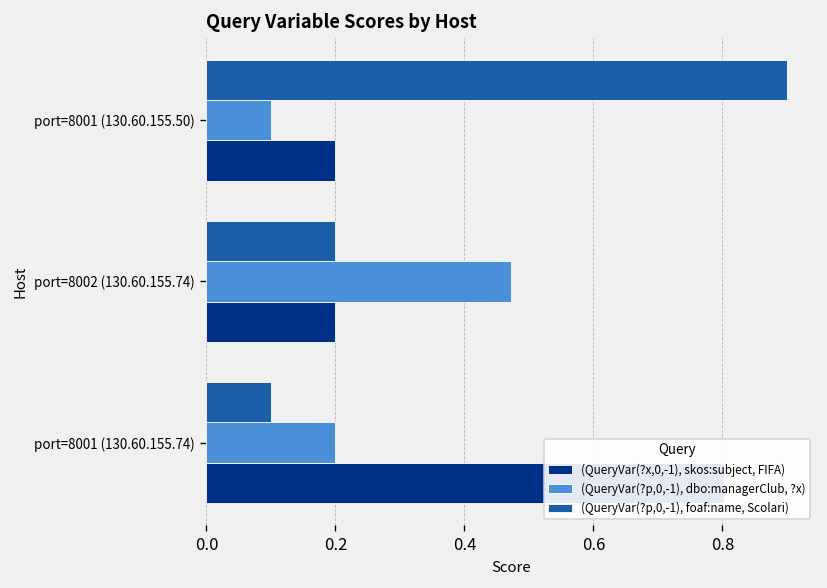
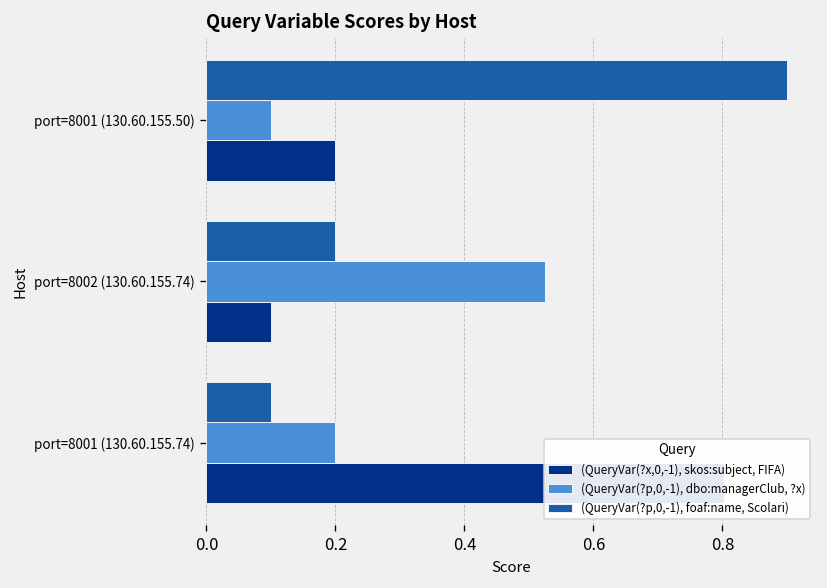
  {
    "(QueryVar(?x,0,-1), skos:subject, FIFA)": {
      "port=8001 (130.60.155.50)": 0.2,
-     "port=8002 (130.60.155.74)": 0.2
+     "port=8002 (130.60.155.74)": 0.1
    },
    "(QueryVar(?p,0,-1), dbo:managerClub, ?x)": {
      "port=8001 (130.60.155.50)": 0.10,
-     "port=8002 (130.60.155.74)": 0.47,
+     "port=8002 (130.60.155.74)": 0.52,
      "port=8001 (130.60.155.74)": 0.20
    },
    "(QueryVar(?p,0,-1), foaf:name, Scolari)": {
      "port=8001 (130.60.155.50)": 0.90,
      "port=8002 (130.60.155.74)": 0.20,
      "port=8001 (130.60.155.74)": 0.10
    }
  }
